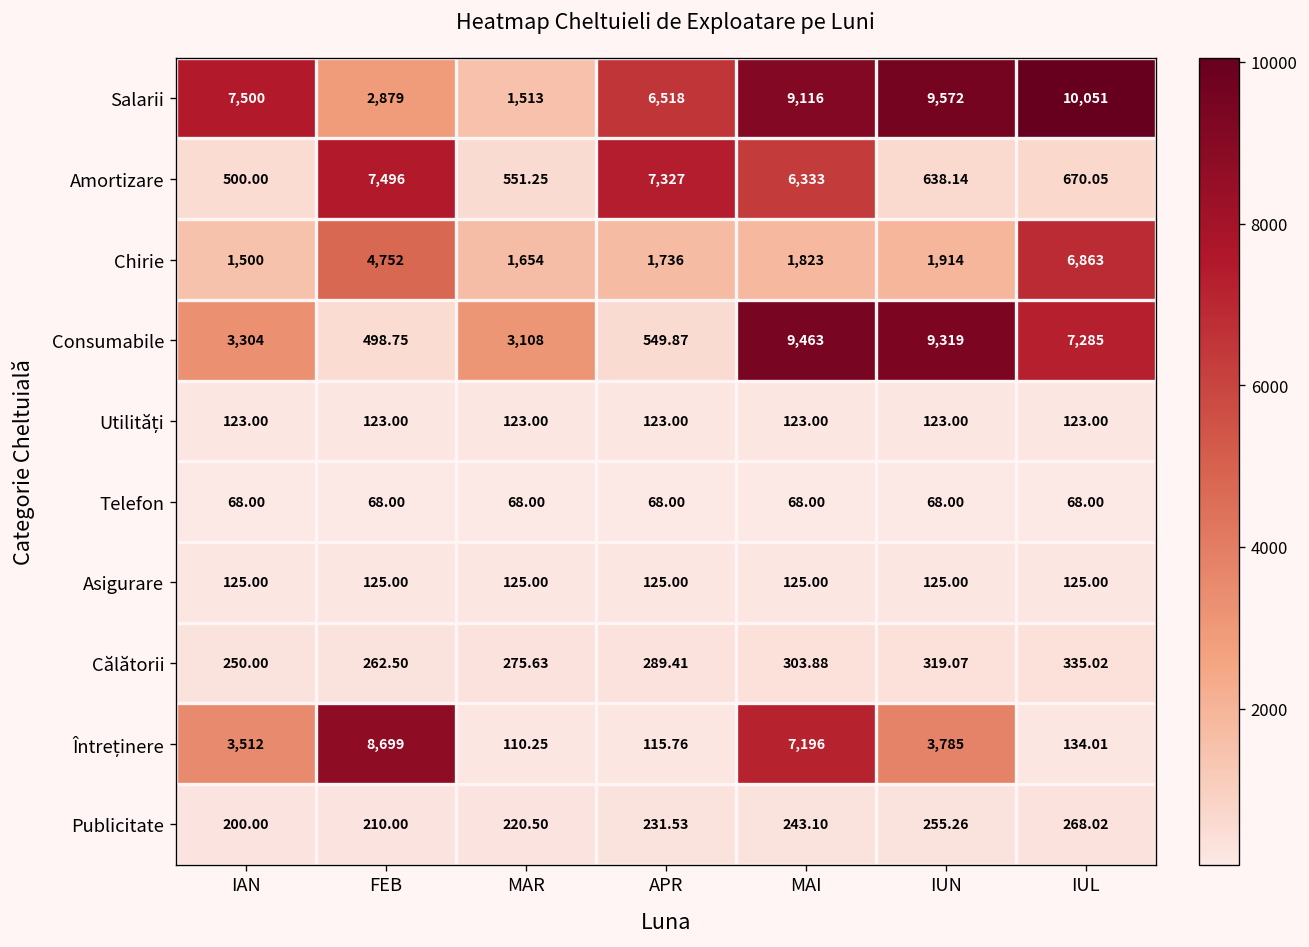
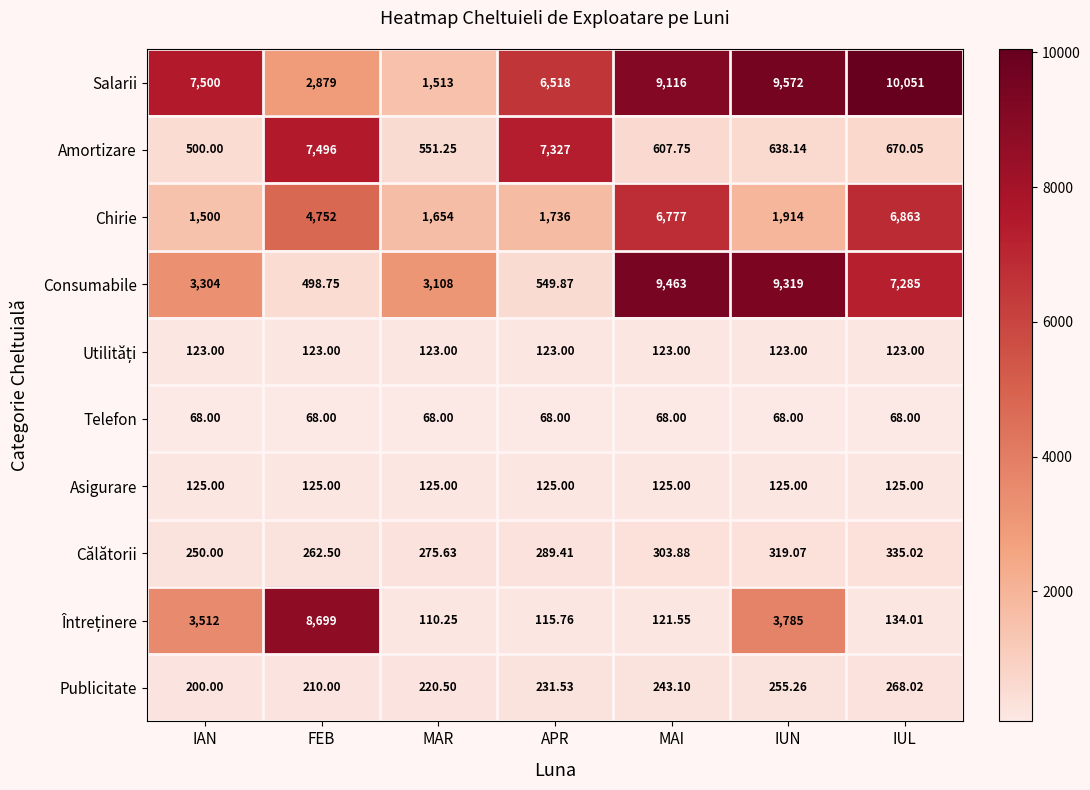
  {
    "Salarii": {
      "IAN": "7,500",
      "FEB": "2,879",
      "MAR": "1,513",
      "APR": "6,518",
      "MAI": "9,116",
      "IUN": "9,572",
      "IUL": "10,051"
    },
    "Amortizare": {
      "IAN": "500.00",
      "FEB": "7,496",
      "MAR": "551.25",
      "APR": "7,327",
-     "MAI": "6,333",
+     "MAI": "607.75",
      "IUN": "638.14",
      "IUL": "670.05"
    },
    "Chirie": {
      "IAN": "1,500",
      "FEB": "4,752",
      "MAR": "1,654",
      "APR": "1,736",
-     "MAI": "1,823",
+     "MAI": "6,777",
      "IUN": "1,914",
      "IUL": "6,863"
    },
    "Consumabile": {
      "IAN": "3,304",
      "FEB": "498.75",
      "MAR": "3,108",
      "APR": "549.87",
      "MAI": "9,463",
      "IUN": "9,319",
      "IUL": "7,285"
    },
    "Utilități": {
      "IAN": "123.00",
      "FEB": "123.00",
      "MAR": "123.00",
      "APR": "123.00",
      "MAI": "123.00",
      "IUN": "123.00",
      "IUL": "123.00"
    },
    "Telefon": {
      "IAN": "68.00",
      "FEB": "68.00",
      "MAR": "68.00",
      "APR": "68.00",
      "MAI": "68.00",
      "IUN": "68.00",
      "IUL": "68.00"
    },
    "Asigurare": {
      "IAN": "125.00",
      "FEB": "125.00",
      "MAR": "125.00",
      "APR": "125.00",
      "MAI": "125.00",
      "IUN": "125.00",
      "IUL": "125.00"
    },
    "Călătorii": {
      "IAN": "250.00",
      "FEB": "262.50",
      "MAR": "275.63",
      "APR": "289.41",
      "MAI": "303.88",
      "IUN": "319.07",
      "IUL": "335.02"
    },
    "Întreținere": {
      "IAN": "3,512",
      "FEB": "8,699",
      "MAR": "110.25",
      "APR": "115.76",
-     "MAI": "7,196",
+     "MAI": "121.55",
      "IUN": "3,785",
      "IUL": "134.01"
    },
    "Publicitate": {
      "IAN": "200.00",
      "FEB": "210.00",
      "MAR": "220.50",
      "APR": "231.53",
      "MAI": "243.10",
      "IUN": "255.26",
      "IUL": "268.02"
    }
  }
